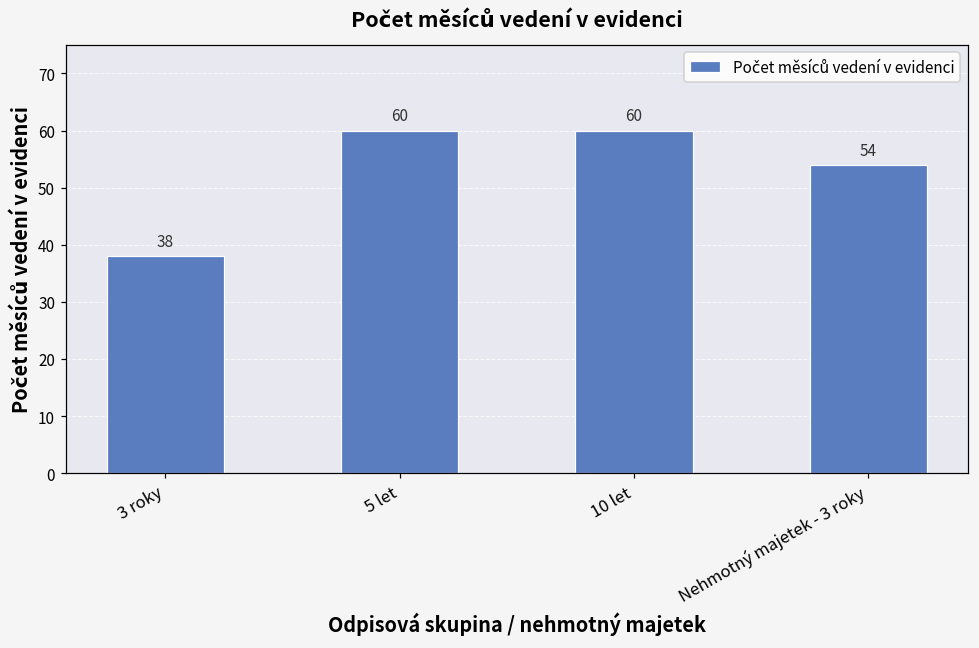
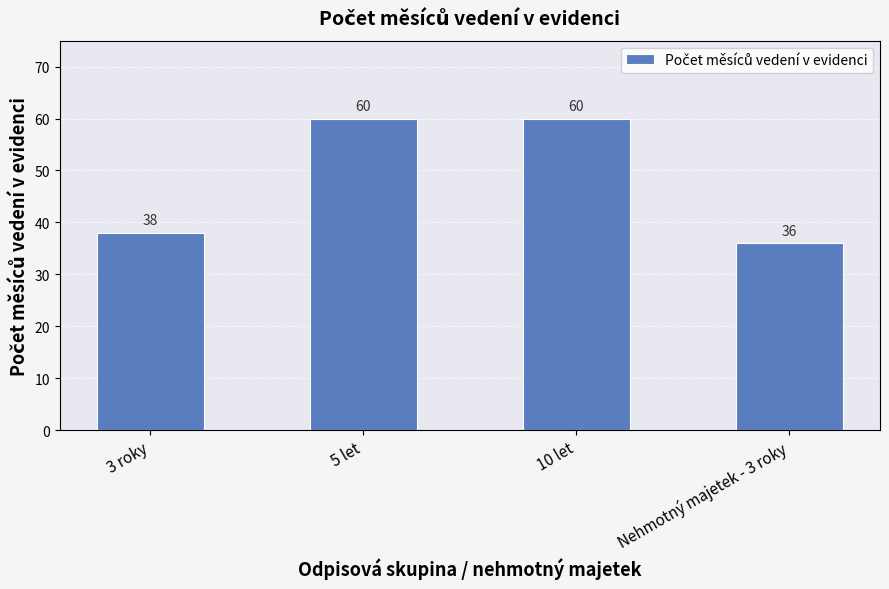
  {
    "3 roky": 38,
    "5 let": 60,
    "10 let": 60,
-   "Nehmotný majetek - 3 roky": 54
+   "Nehmotný majetek - 3 roky": 36
  }
